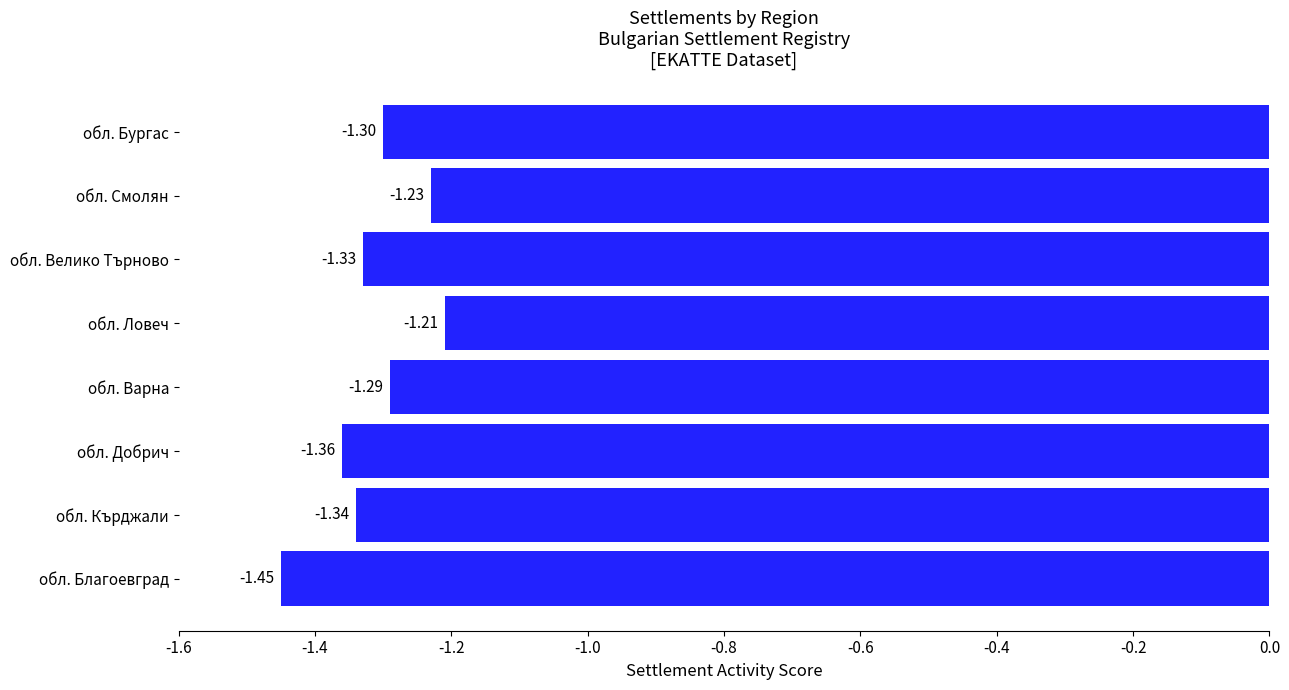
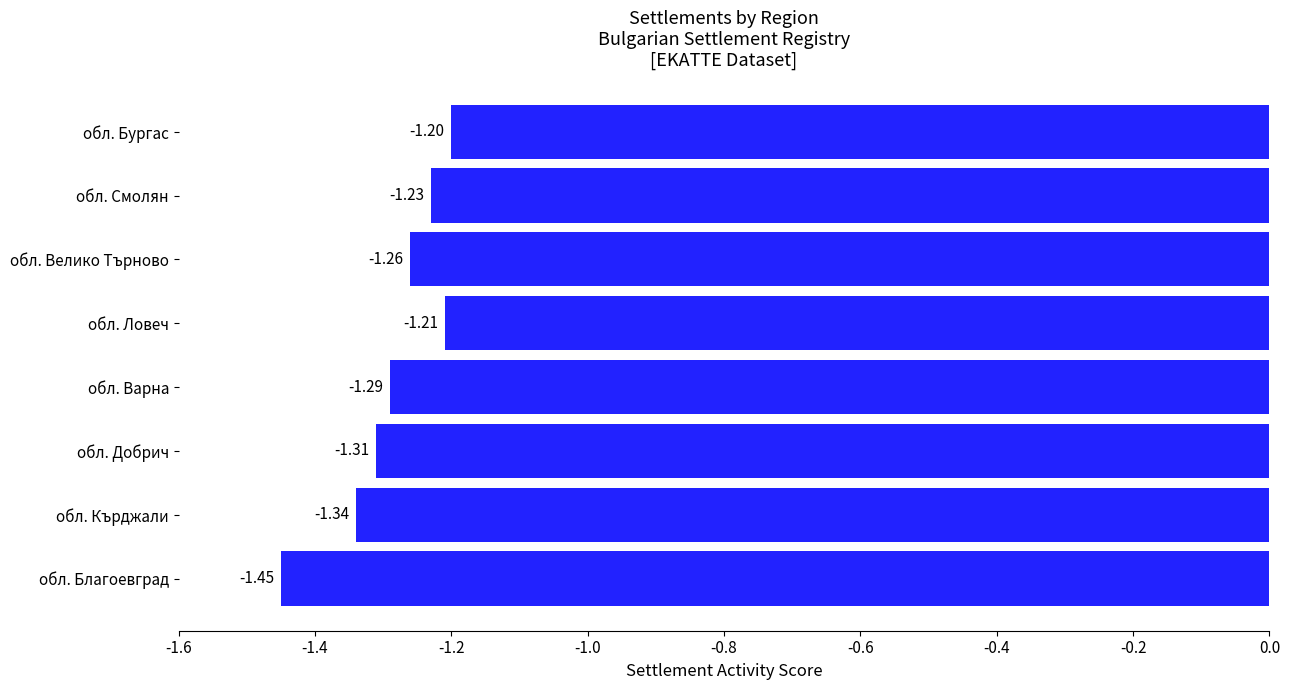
  {
-   "обл. Бургас": -1.30,
+   "обл. Бургас": -1.20,
    "обл. Смолян": -1.23,
-   "обл. Велико Търново": -1.33,
+   "обл. Велико Търново": -1.26,
    "обл. Ловеч": -1.21,
    "обл. Варна": -1.29,
-   "обл. Добрич": -1.36,
+   "обл. Добрич": -1.31,
    "обл. Кърджали": -1.34,
    "обл. Благоевград": -1.45
  }
